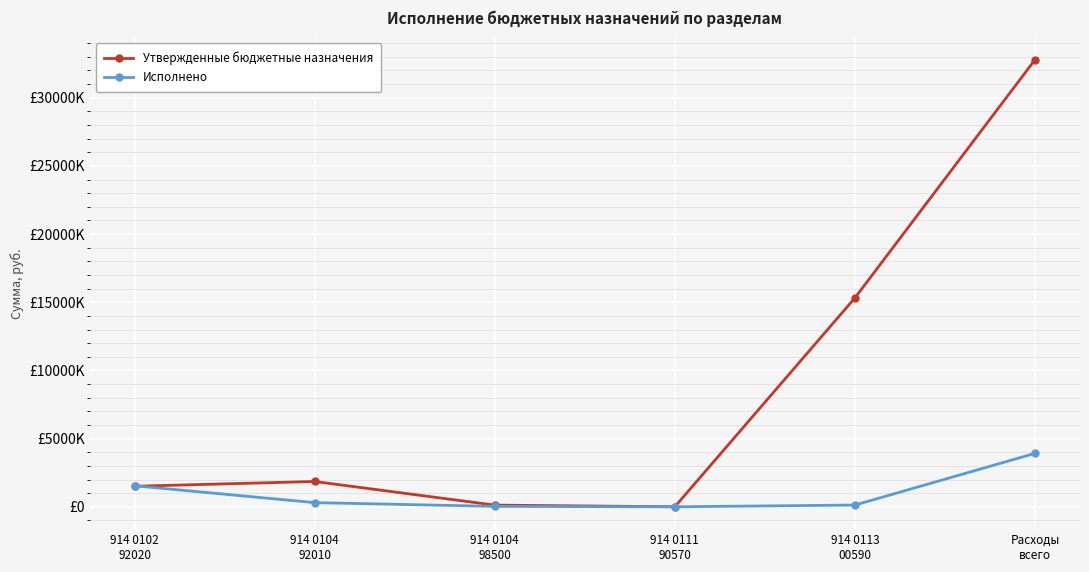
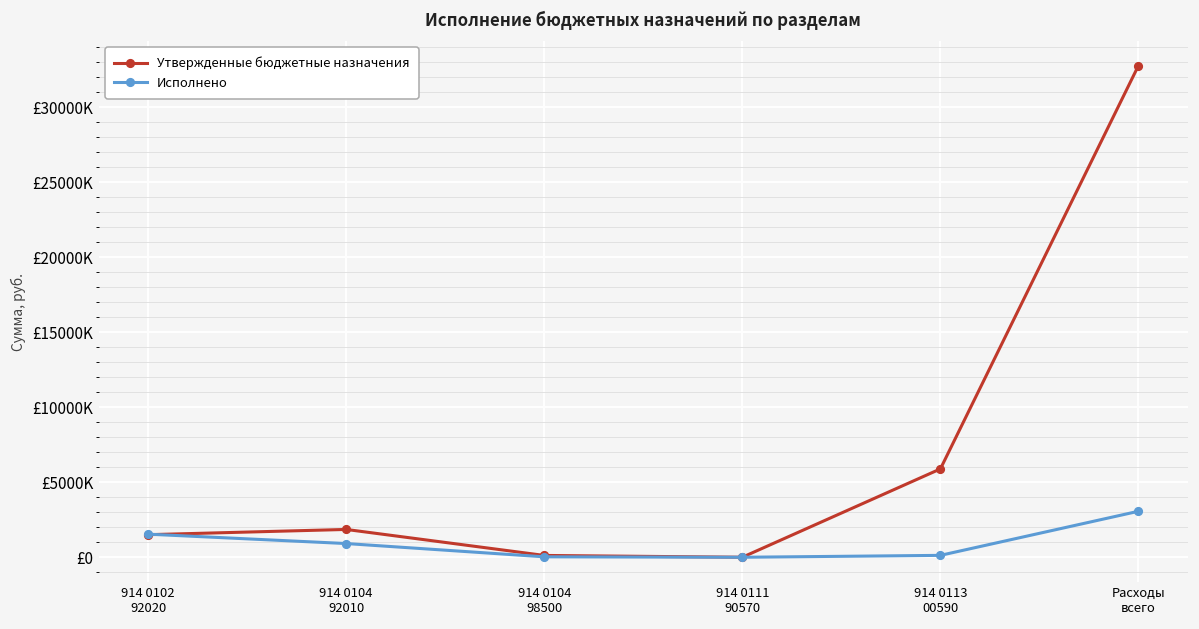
  {
    "Утвержденные бюджетные назначения": {
      "914 0104 92010": "£1900000",
-     "914 0113 00590": "£15300000",
+     "914 0113 00590": "£5900000",
      "Расходы всего": "£32800000"
    },
    "Исполнено": {
-     "914 0104 92010": "£300000",
+     "914 0104 92010": "£900000",
      "914 0113 00590": "£100000",
-     "Расходы всего": "£3900000"
+     "Расходы всего": "£3100000"
    }
  }
